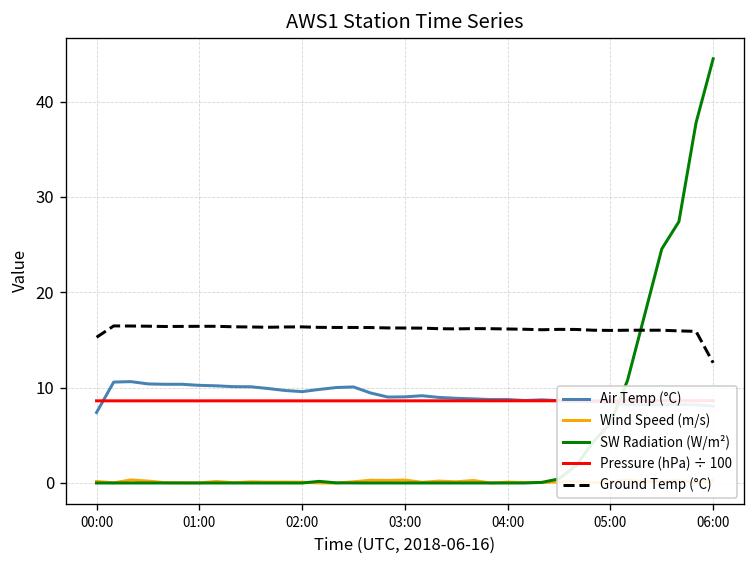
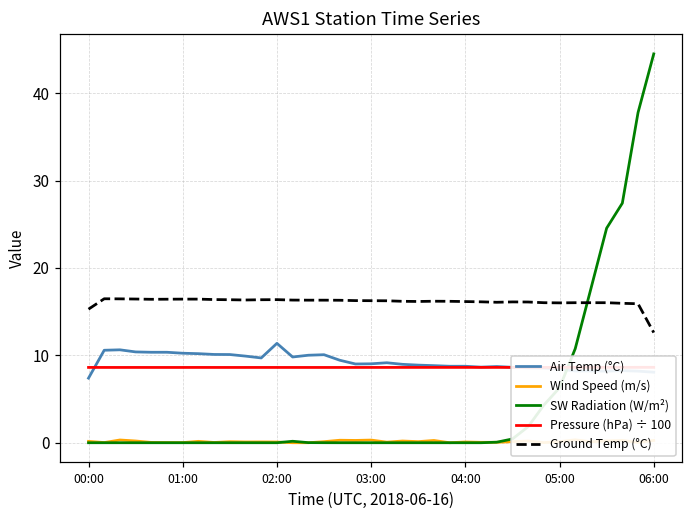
  {
    "Air Temp (°C)": {
      "00:00": 7,
      "01:00": 10,
-     "02:00": 10,
+     "02:00": 11,
      "03:00": 9
    },
    "SW Radiation (W/m²)": {
      "06:00": 44
    },
    "Pressure (hPa) ÷ 100": {
      "00:00": 9,
      "01:00": 9,
      "02:00": 9,
      "03:00": 9
    },
    "Ground Temp (°C)": {
      "00:00": 15,
      "01:00": 16,
      "02:00": 16,
      "03:00": 16,
      "04:00": 16,
      "05:00": 16,
      "06:00": 13
    }
  }
